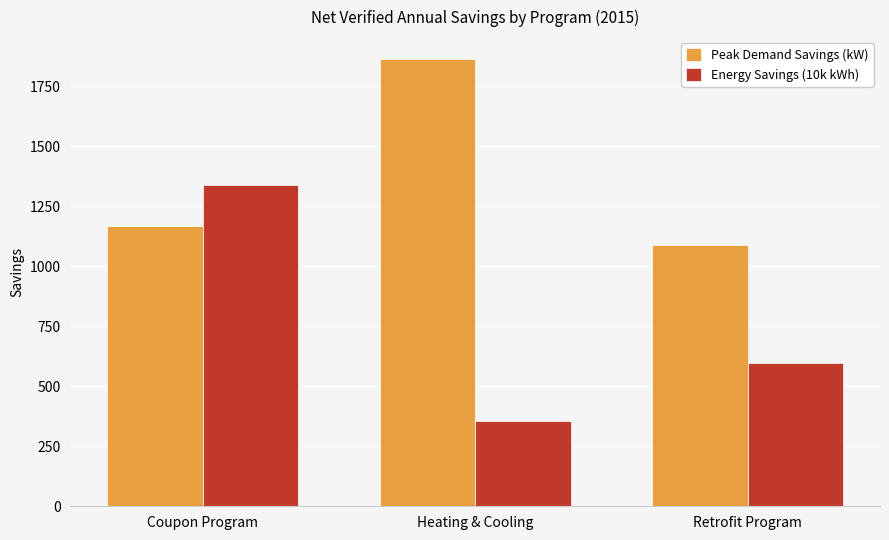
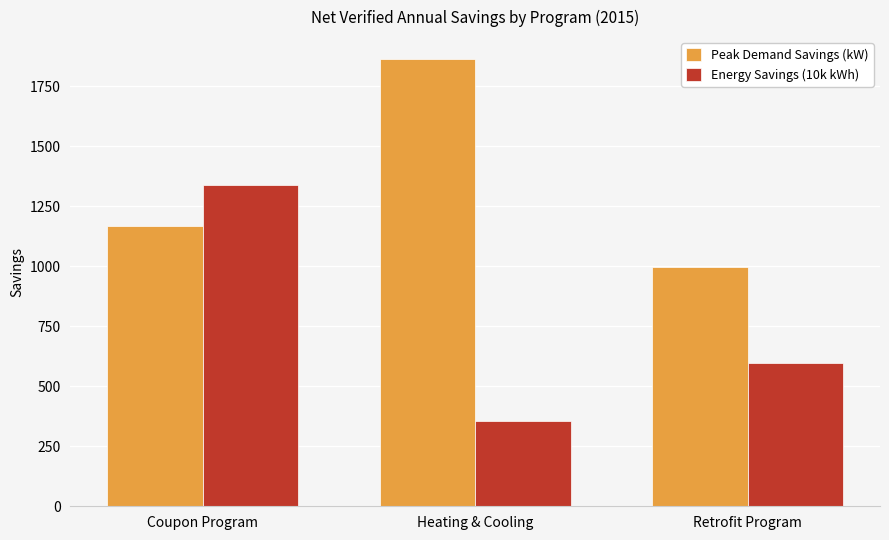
  {
    "Peak Demand Savings (kW)": {
      "Coupon Program": 1170,
      "Heating & Cooling": 1860,
-     "Retrofit Program": 1090
+     "Retrofit Program": 1000
    },
    "Energy Savings (10k kWh)": {
      "Coupon Program": 1340,
      "Heating & Cooling": 360,
      "Retrofit Program": 600
    }
  }
